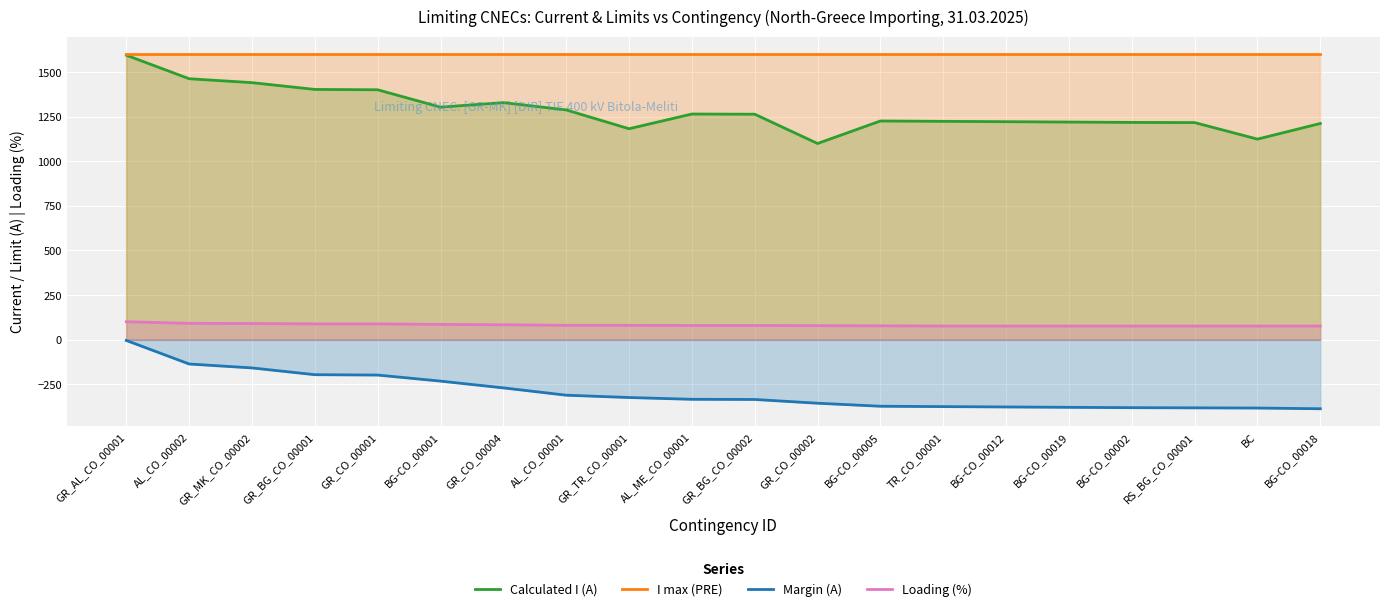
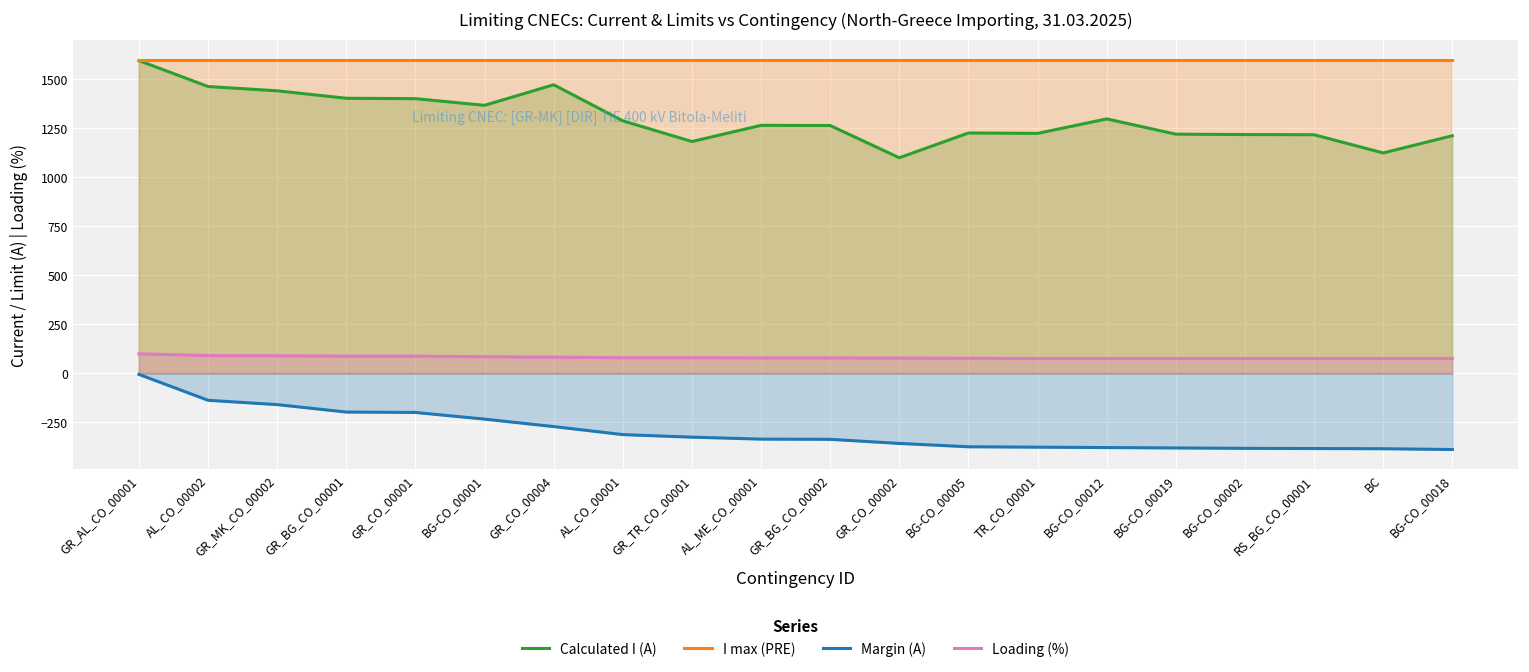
  {
    "Calculated I (A)": {
      "AL_CO_00002": 1460,
      "GR_MK_CO_00002": 1440,
      "GR_BG_CO_00001": 1400,
      "GR_CO_00001": 1400,
-     "BG-CO_00001": 1300,
-     "GR_CO_00004": 1330,
+     "BG-CO_00001": 1370,
+     "GR_CO_00004": 1470,
      "GR_TR_CO_00001": 1180,
      "AL_ME_CO_00001": 1270,
      "GR_BG_CO_00002": 1260,
      "GR_CO_00002": 1100,
      "BG-CO_00005": 1230,
      "TR_CO_00001": 1220,
-     "BG-CO_00012": 1220,
+     "BG-CO_00012": 1300,
      "BG-CO_00019": 1220,
      "BG-CO_00002": 1220,
      "RS_BG_CO_00001": 1220,
      "BC": 1120,
      "BG-CO_00018": 1210
    },
    "I max (PRE)": {
      "AL_CO_00002": 1600,
      "GR_MK_CO_00002": 1600,
      "GR_BG_CO_00001": 1600,
      "GR_CO_00001": 1600,
      "BG-CO_00001": 1600,
      "GR_CO_00004": 1600,
      "AL_CO_00001": 1600,
      "GR_TR_CO_00001": 1600,
      "AL_ME_CO_00001": 1600,
      "GR_BG_CO_00002": 1600,
      "GR_CO_00002": 1600,
      "BG-CO_00005": 1600,
      "TR_CO_00001": 1600,
      "BG-CO_00012": 1600,
      "BG-CO_00019": 1600,
      "BG-CO_00002": 1600,
      "RS_BG_CO_00001": 1600,
      "BC": 1600,
      "BG-CO_00018": 1600
    },
    "Loading (%)": {
      "GR_AL_CO_00001": 100,
      "AL_CO_00002": 90,
      "GR_MK_CO_00002": 90,
      "GR_BG_CO_00001": 90,
      "GR_CO_00001": 90,
      "BG-CO_00001": 90,
      "GR_CO_00004": 80,
      "AL_CO_00001": 80,
      "GR_TR_CO_00001": 80,
      "AL_ME_CO_00001": 80,
      "GR_BG_CO_00002": 80,
      "GR_CO_00002": 80,
      "BG-CO_00005": 80,
      "TR_CO_00001": 80,
      "BG-CO_00012": 80,
      "BG-CO_00019": 80,
      "BG-CO_00002": 80,
      "RS_BG_CO_00001": 80,
      "BC": 80,
      "BG-CO_00018": 80
    }
  }
